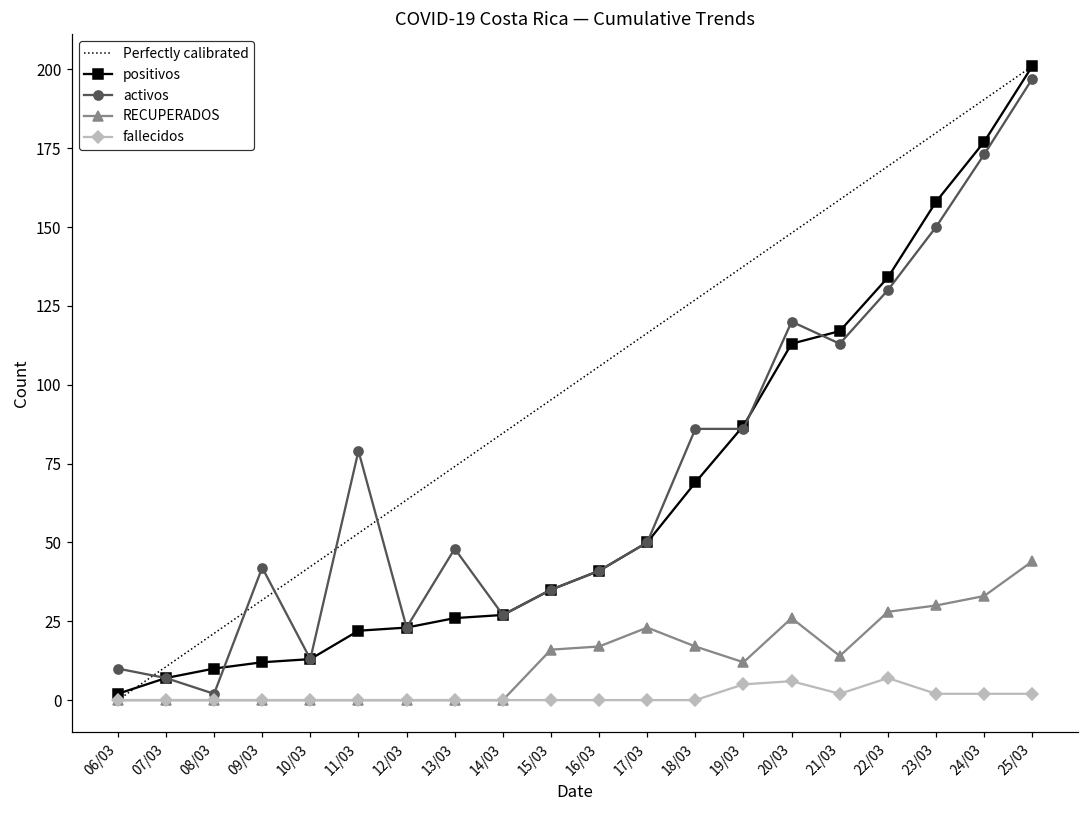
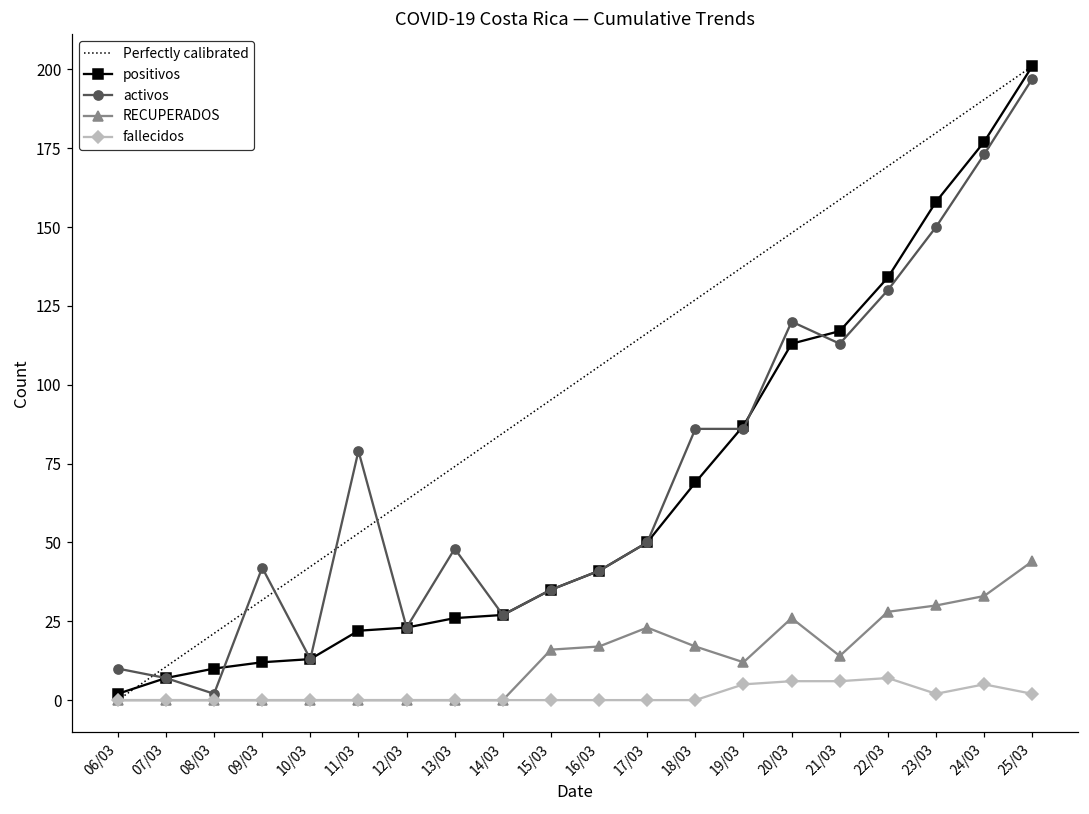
  {
    "activos": {
      "06/03": 10,
      "08/03": 2,
      "09/03": 42,
      "11/03": 79,
      "13/03": 48,
      "18/03": 86,
      "19/03": 86,
      "20/03": 120,
      "21/03": 113,
      "22/03": 130,
      "23/03": 150,
      "24/03": 173,
      "25/03": 197
    },
    "RECUPERADOS": {
      "15/03": 16,
      "16/03": 17,
      "17/03": 23,
      "18/03": 17,
      "19/03": 12,
      "20/03": 26,
      "21/03": 14,
      "22/03": 28,
      "23/03": 30,
      "24/03": 33,
      "25/03": 44
    },
    "fallecidos": {
      "15/03": 0,
      "16/03": 0,
      "17/03": 0,
      "18/03": 0,
      "19/03": 5,
      "20/03": 6,
-     "21/03": 2,
+     "21/03": 6,
      "22/03": 7,
      "23/03": 2,
-     "24/03": 2,
+     "24/03": 5,
      "25/03": 2
    }
  }
